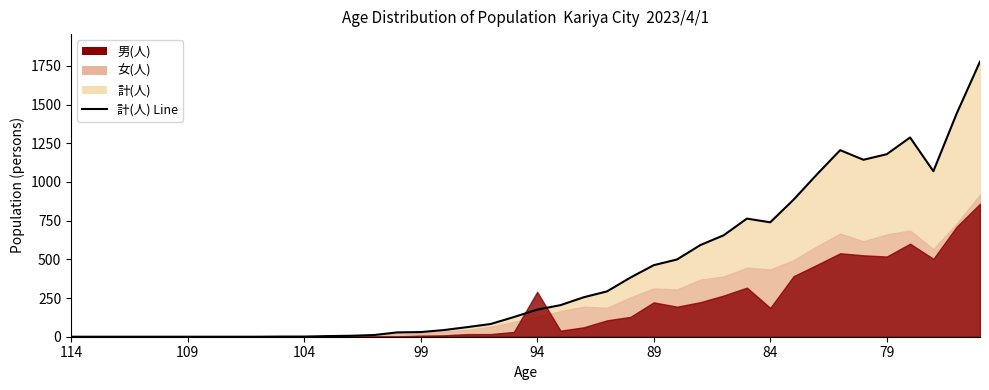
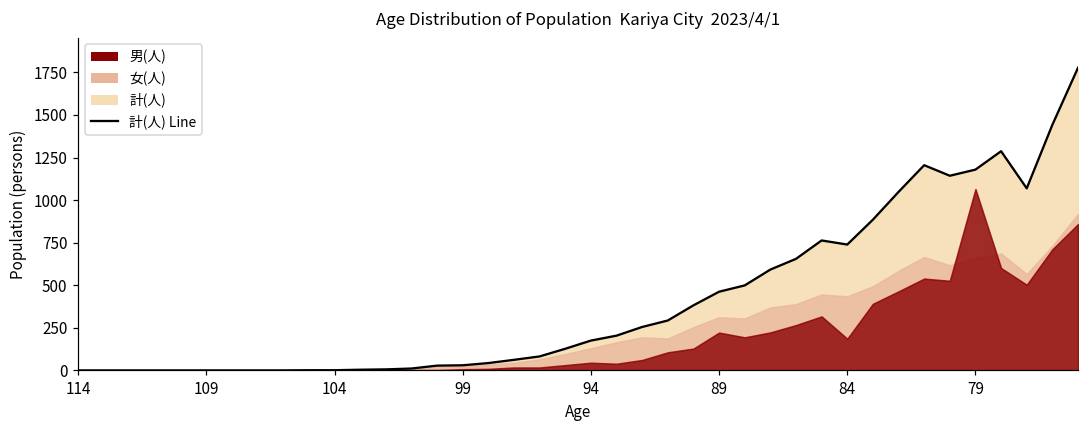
  {
    "男(人)": {
-     "94": 290,
+     "94": 50,
      "89": 220,
      "84": 190,
-     "79": 520
+     "79": 1070
    }
  }
